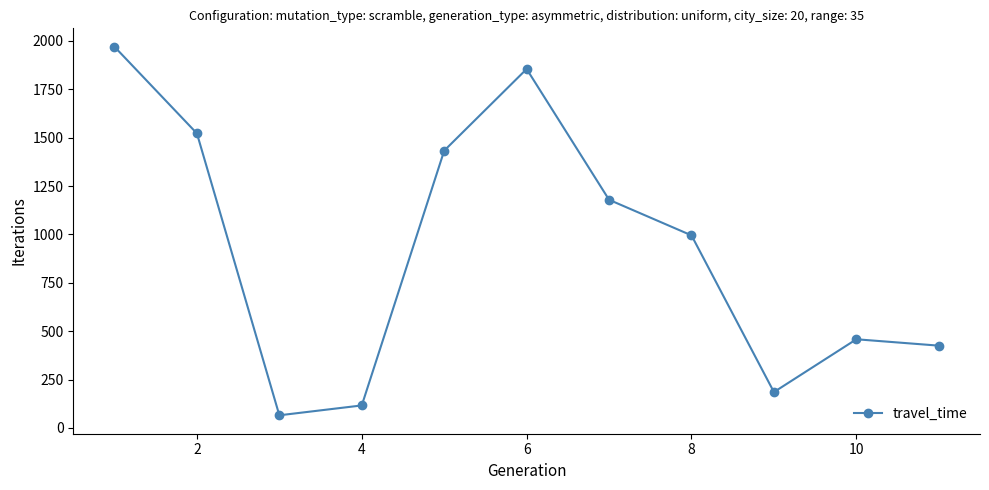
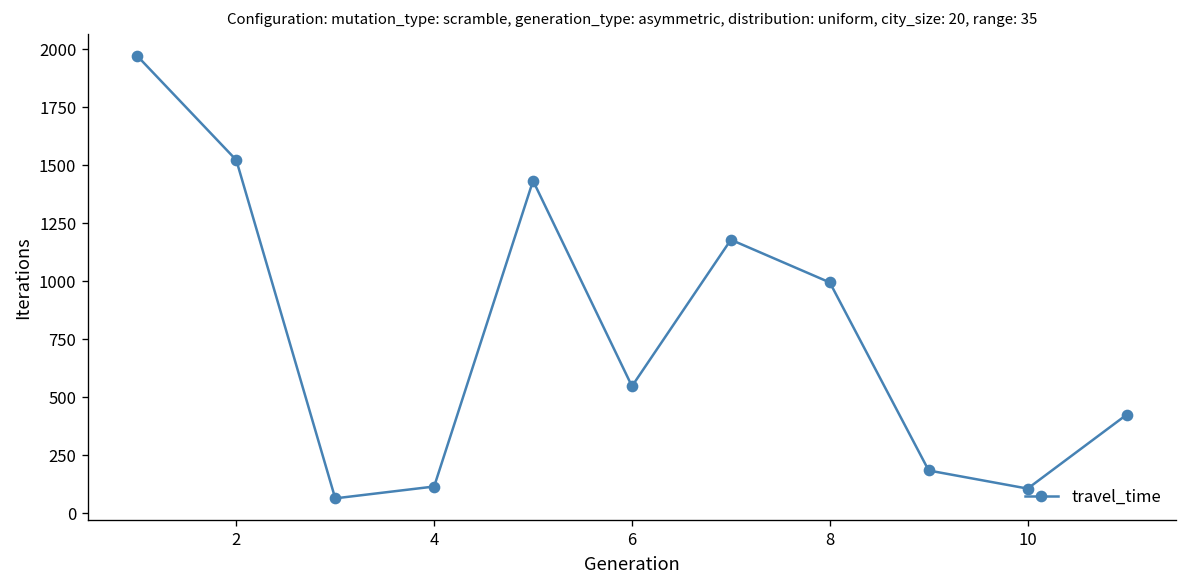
  {
    "2": 1520,
    "4": 120,
-   "6": 1860,
+   "6": 550,
    "8": 1000,
-   "10": 460
+   "10": 110
  }
